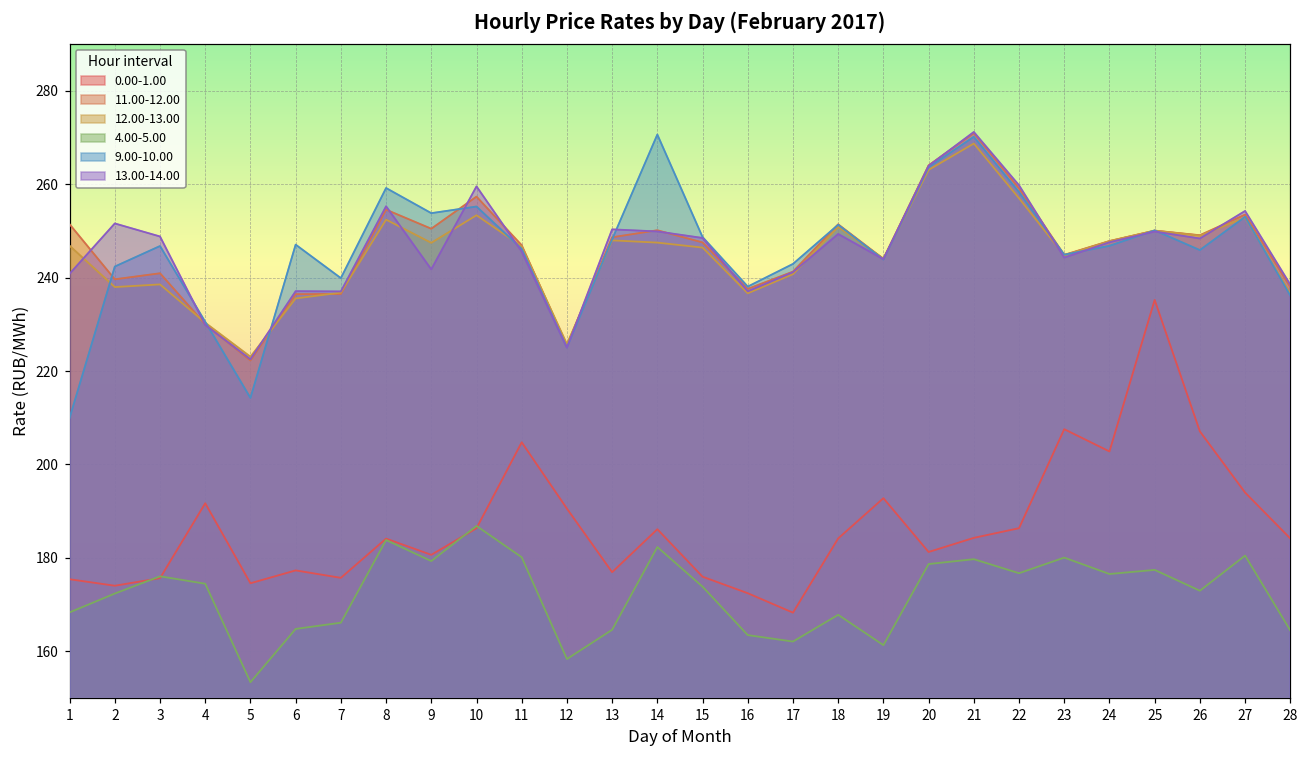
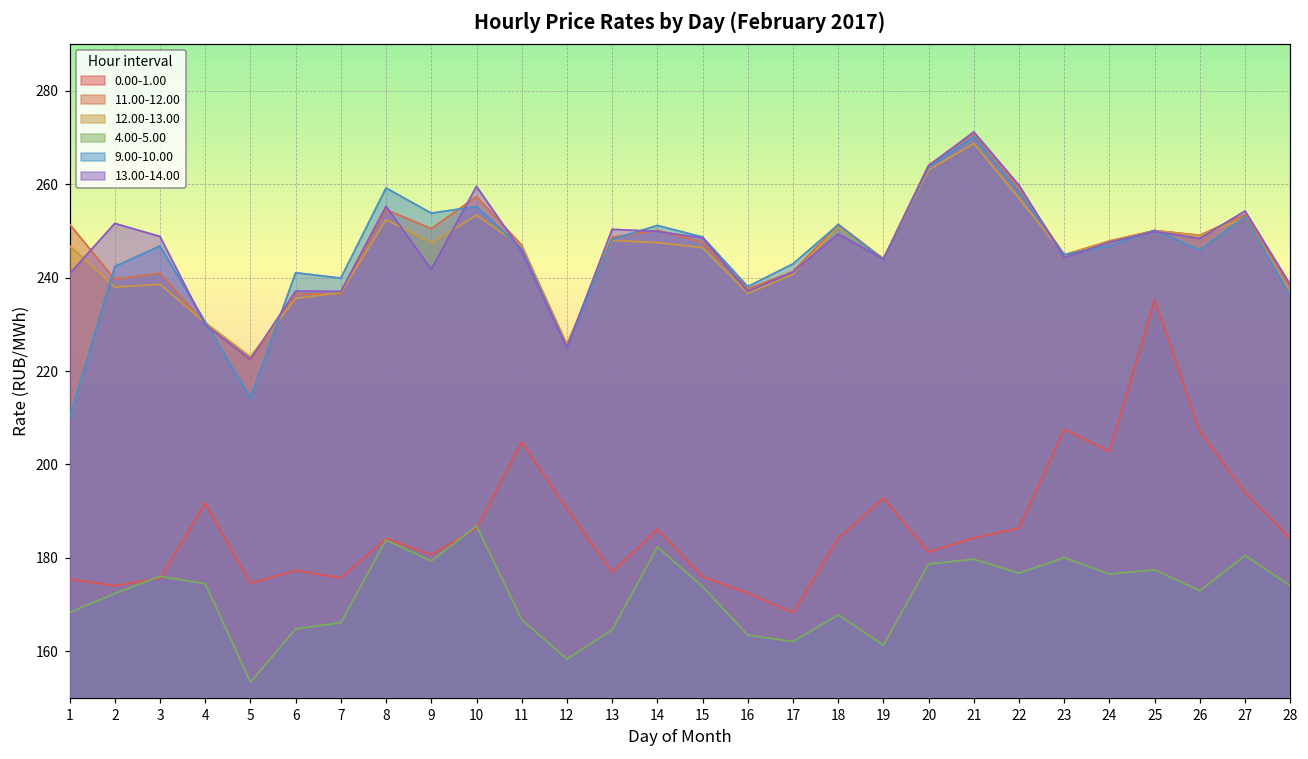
  {
    "4.00-5.00": {
      "1": 168,
      "2": 172,
      "4": 174,
      "5": 153,
      "6": 165,
      "7": 166,
      "9": 179,
-     "11": 180,
+     "11": 167,
      "12": 158,
      "13": 165,
      "14": 182,
      "15": 174,
      "16": 164,
      "17": 162,
      "18": 168,
      "19": 161,
      "20": 179,
      "21": 180,
      "22": 177,
      "23": 180,
      "24": 177,
      "25": 177,
      "26": 173,
      "27": 181,
-     "28": 164
+     "28": 174
    },
    "9.00-10.00": {
      "1": 210,
      "2": 242,
      "3": 247,
      "5": 214,
-     "6": 247,
+     "6": 241,
      "7": 240,
      "8": 259,
      "9": 254,
      "10": 255,
-     "14": 271,
+     "14": 251,
      "17": 243,
      "21": 270,
      "22": 258,
      "24": 247,
      "26": 246
    },
    "13.00-14.00": {
      "1": 241,
      "2": 252,
      "3": 249,
      "6": 237,
      "8": 255,
      "9": 242,
      "10": 260,
      "13": 250,
      "18": 249,
      "22": 260,
      "26": 248,
      "27": 254
    }
  }
